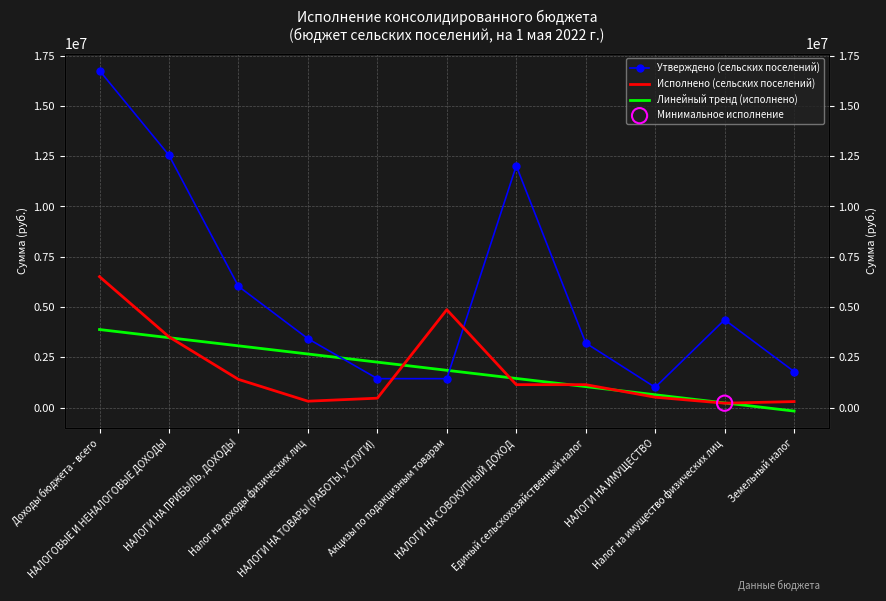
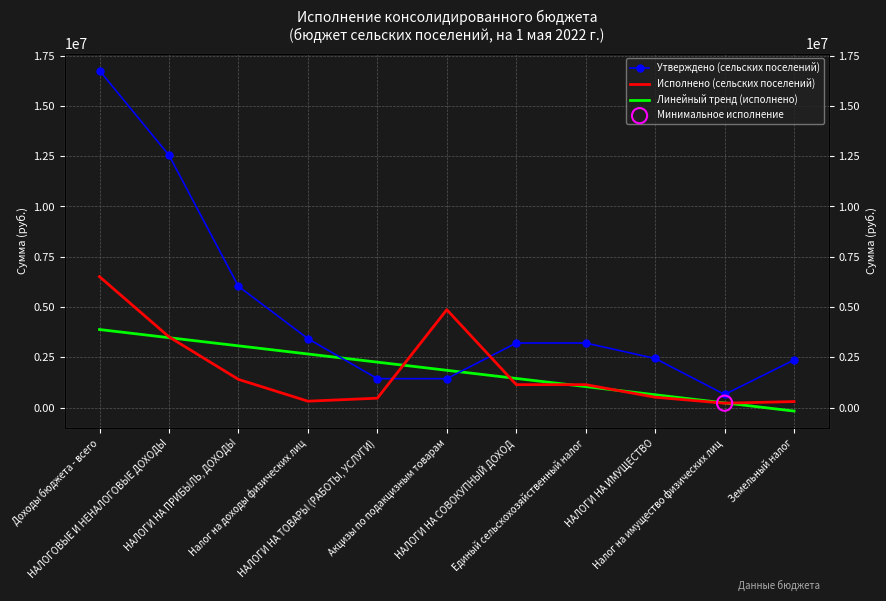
  {
    "Утверждено (сельских поселений)": {
      "Доходы бюджета - всего": 16800000,
      "НАЛОГОВЫЕ И НЕНАЛОГОВЫЕ ДОХОДЫ": 12500000,
      "НАЛОГИ НА ПРИБЫЛЬ, ДОХОДЫ": 6000000,
      "Налог на доходы физических лиц": 3400000,
      "НАЛОГИ НА ТОВАРЫ (РАБОТЫ, УСЛУГИ)": 1400000,
      "Акцизы по подакцизным товарам": 1400000,
-     "НАЛОГИ НА СОВОКУПНЫЙ ДОХОД": 12000000,
+     "НАЛОГИ НА СОВОКУПНЫЙ ДОХОД": 3200000,
      "Единый сельскохозяйственный налог": 3200000,
-     "НАЛОГИ НА ИМУЩЕСТВО": 1000000,
-     "Налог на имущество физических лиц": 4400000,
-     "Земельный налог": 1800000
+     "НАЛОГИ НА ИМУЩЕСТВО": 2400000,
+     "Налог на имущество физических лиц": 700000,
+     "Земельный налог": 2400000
    },
    "Исполнено (сельских поселений)": {
      "Доходы бюджета - всего": 6500000,
      "НАЛОГИ НА ПРИБЫЛЬ, ДОХОДЫ": 1400000,
      "Налог на доходы физических лиц": 300000,
      "НАЛОГИ НА ТОВАРЫ (РАБОТЫ, УСЛУГИ)": 500000,
      "Акцизы по подакцизным товарам": 4900000,
      "НАЛОГИ НА СОВОКУПНЫЙ ДОХОД": 1100000,
      "Земельный налог": 300000
    },
    "Линейный тренд (исполнено)": {
      "Доходы бюджета - всего": 3900000,
      "НАЛОГИ НА ПРИБЫЛЬ, ДОХОДЫ": 3100000,
      "Налог на доходы физических лиц": 2700000,
      "НАЛОГИ НА ТОВАРЫ (РАБОТЫ, УСЛУГИ)": 2300000,
      "Акцизы по подакцизным товарам": 1900000,
      "НАЛОГИ НА СОВОКУПНЫЙ ДОХОД": 1400000,
      "Земельный налог": -200000
    }
  }
